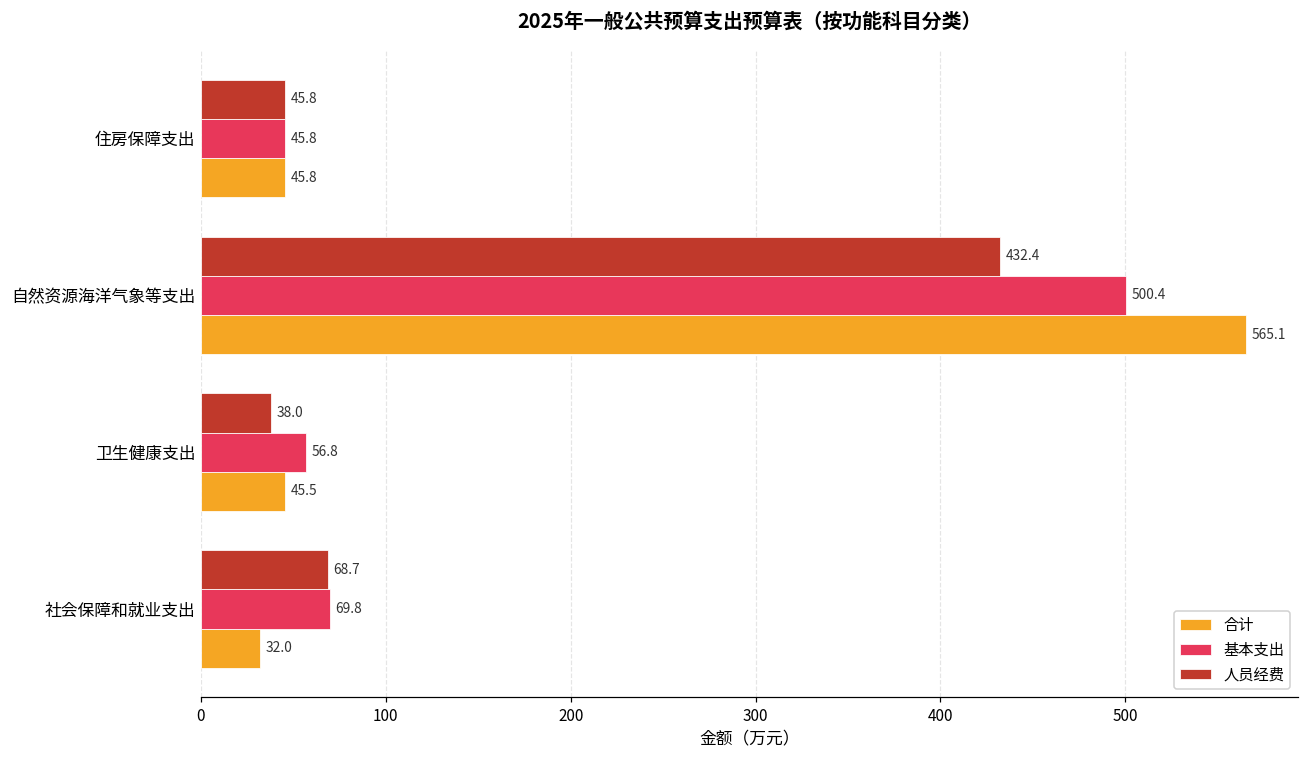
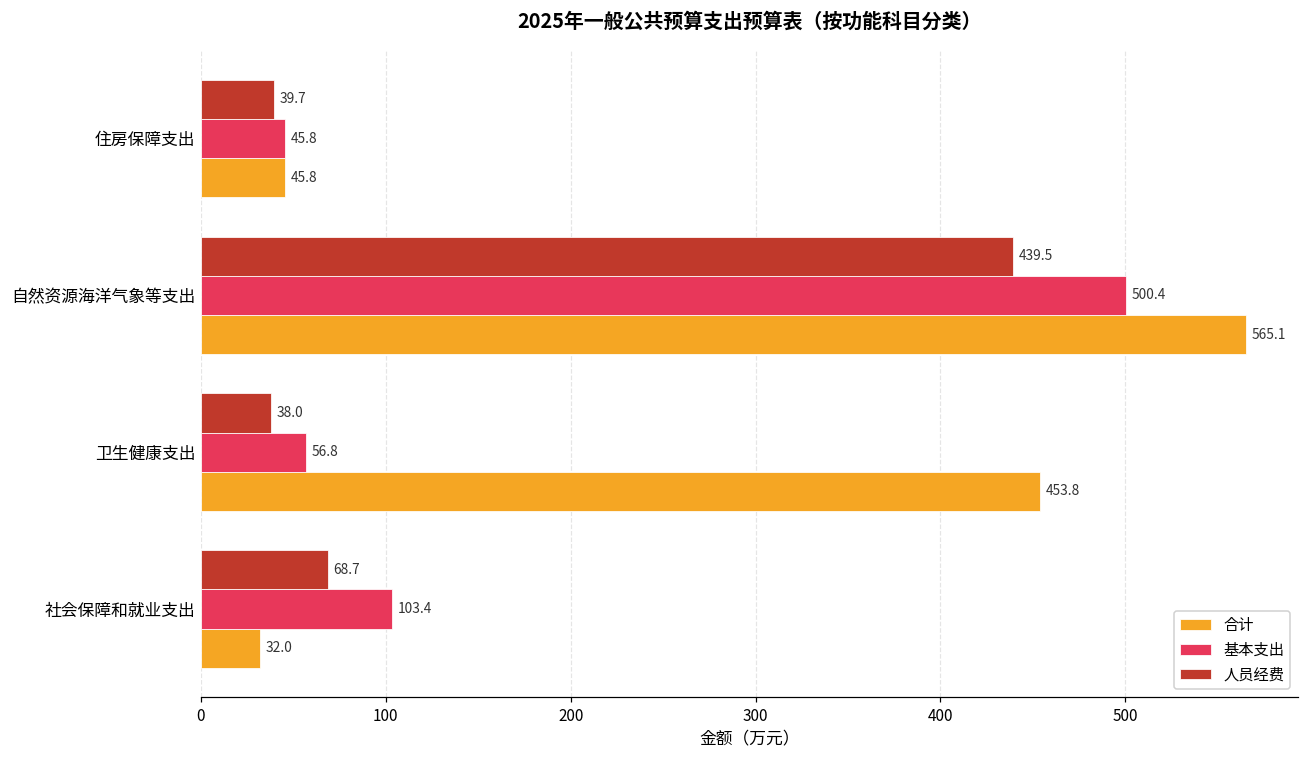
  {
    "合计": {
      "住房保障支出": 45.8,
      "自然资源海洋气象等支出": 565.1,
-     "卫生健康支出": 45.5,
+     "卫生健康支出": 453.8,
      "社会保障和就业支出": 32.0
    },
    "基本支出": {
      "住房保障支出": 45.8,
      "自然资源海洋气象等支出": 500.4,
      "卫生健康支出": 56.8,
-     "社会保障和就业支出": 69.8
+     "社会保障和就业支出": 103.4
    },
    "人员经费": {
-     "住房保障支出": 45.8,
-     "自然资源海洋气象等支出": 432.4,
+     "住房保障支出": 39.7,
+     "自然资源海洋气象等支出": 439.5,
      "卫生健康支出": 38.0,
      "社会保障和就业支出": 68.7
    }
  }
